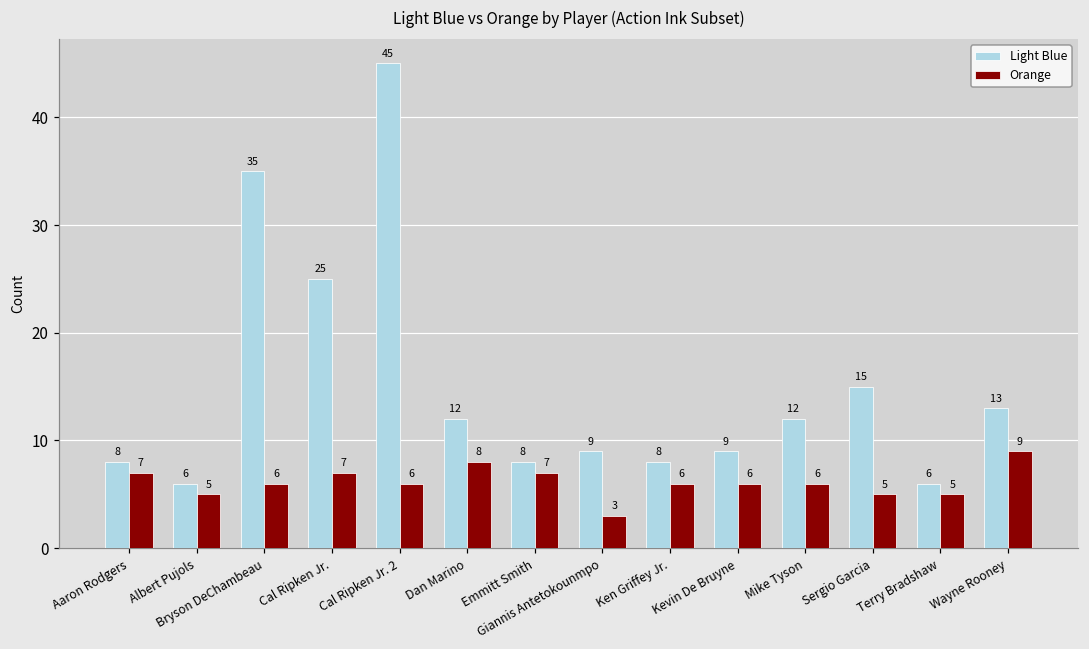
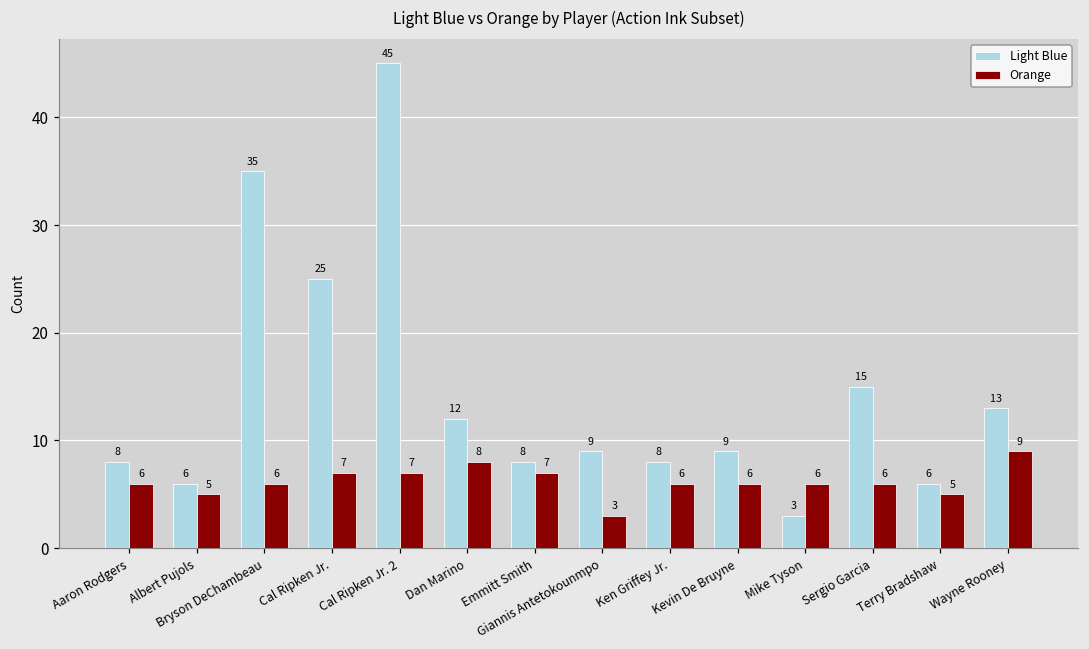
  {
    "Light Blue": {
      "Aaron Rodgers": 8,
      "Albert Pujols": 6,
      "Bryson DeChambeau": 35,
      "Cal Ripken Jr.": 25,
      "Cal Ripken Jr. 2": 45,
      "Dan Marino": 12,
      "Emmitt Smith": 8,
      "Giannis Antetokounmpo": 9,
      "Ken Griffey Jr.": 8,
      "Kevin De Bruyne": 9,
-     "Mike Tyson": 12,
+     "Mike Tyson": 3,
      "Sergio Garcia": 15,
      "Terry Bradshaw": 6,
      "Wayne Rooney": 13
    },
    "Orange": {
-     "Aaron Rodgers": 7,
+     "Aaron Rodgers": 6,
      "Albert Pujols": 5,
      "Bryson DeChambeau": 6,
      "Cal Ripken Jr.": 7,
-     "Cal Ripken Jr. 2": 6,
+     "Cal Ripken Jr. 2": 7,
      "Dan Marino": 8,
      "Emmitt Smith": 7,
      "Giannis Antetokounmpo": 3,
      "Ken Griffey Jr.": 6,
      "Kevin De Bruyne": 6,
      "Mike Tyson": 6,
-     "Sergio Garcia": 5,
+     "Sergio Garcia": 6,
      "Terry Bradshaw": 5,
      "Wayne Rooney": 9
    }
  }
